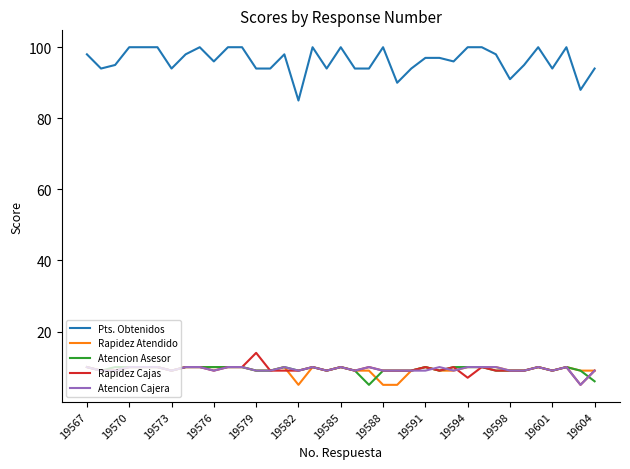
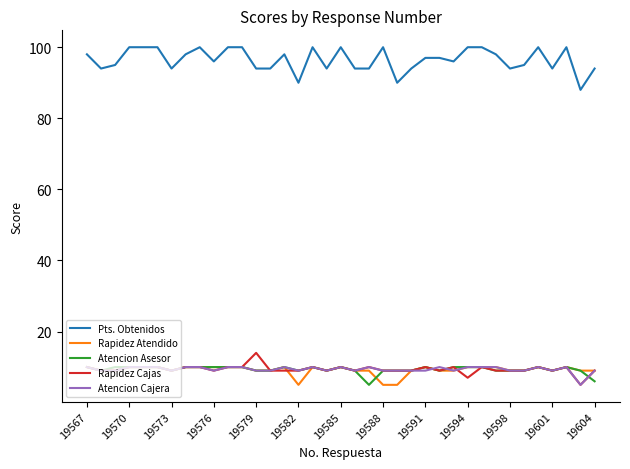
  {
    "Pts. Obtenidos": {
      "19567": 98,
      "19570": 100,
      "19573": 94,
      "19576": 96,
      "19579": 94,
-     "19582": 85,
+     "19582": 90,
      "19585": 100,
      "19588": 100,
      "19591": 97,
      "19594": 100,
-     "19598": 91,
+     "19598": 94,
      "19601": 94,
      "19604": 94
    },
    "Rapidez Atendido": {
      "19582": 5,
      "19588": 5
    },
    "Atencion Asesor": {
      "19604": 6
    },
    "Rapidez Cajas": {
      "19579": 14,
      "19594": 7
    },
    "Atencion Cajera": {
      "19591": 9
    }
  }
